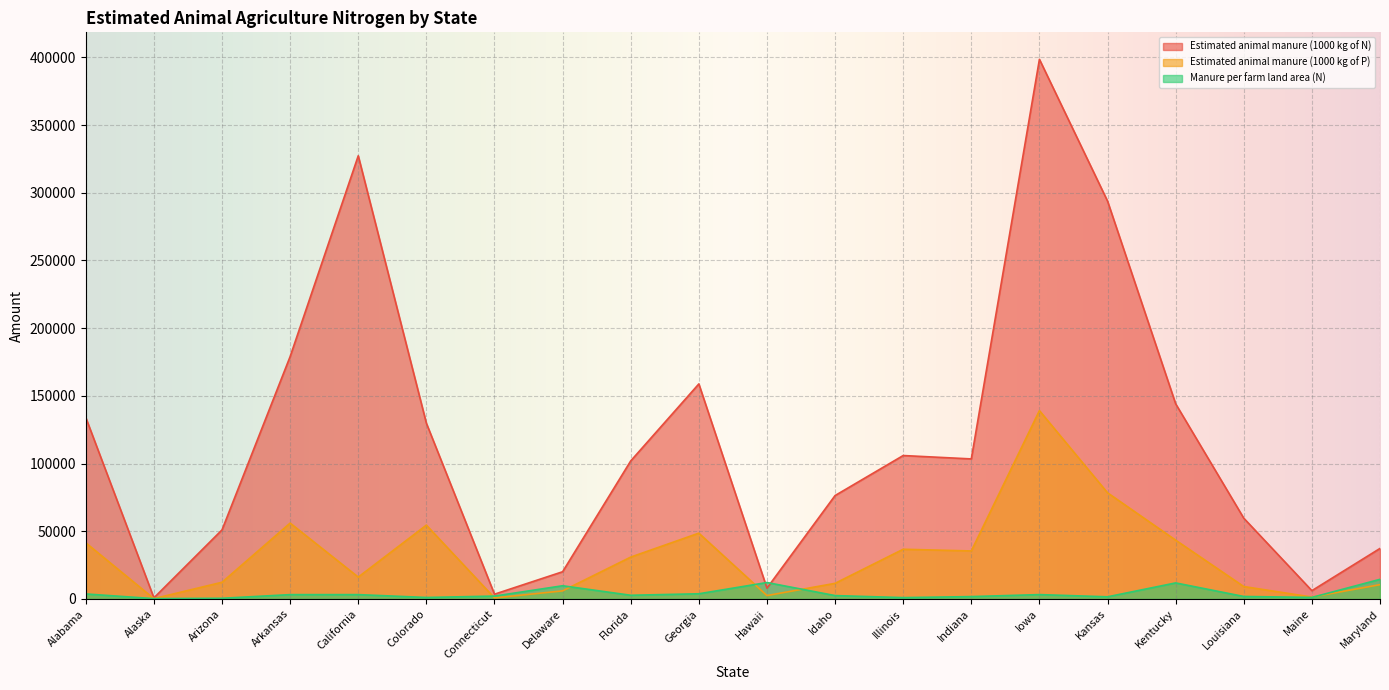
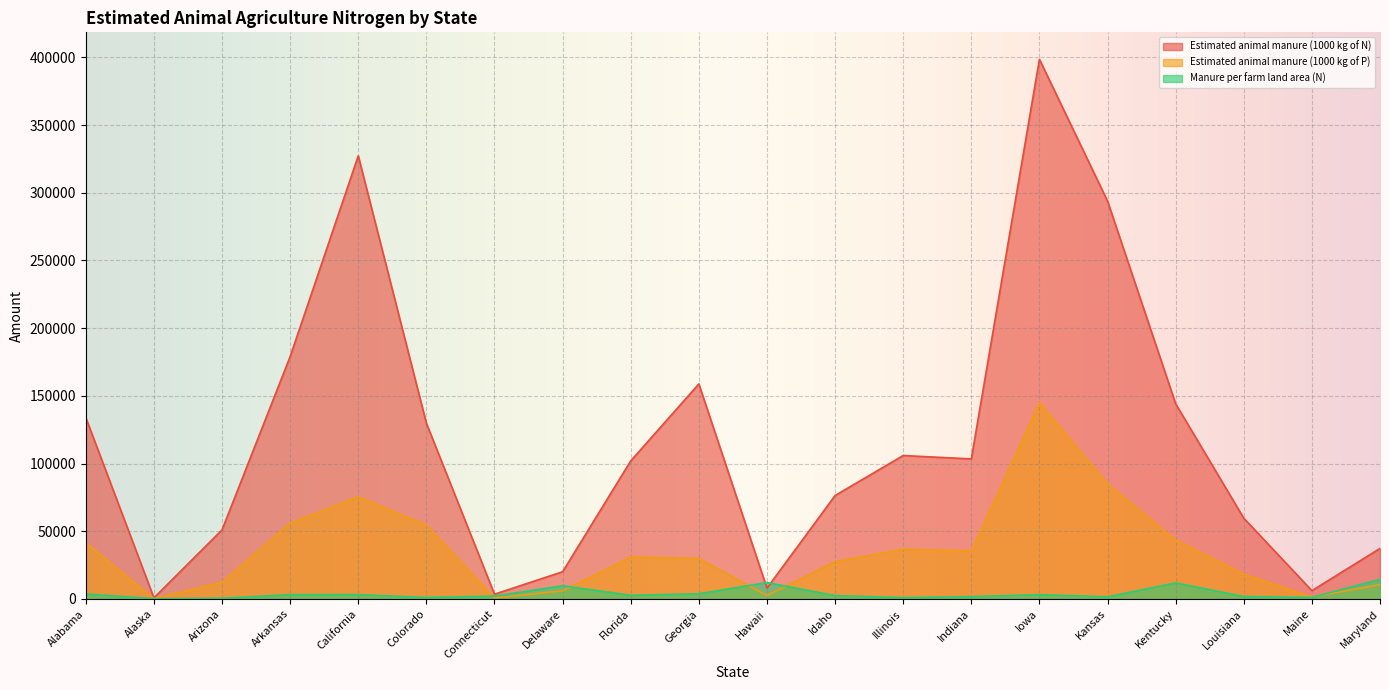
  {
    "Estimated animal manure (1000 kg of N)": {
      "Alabama": 134000,
      "Arizona": 51000,
      "Arkansas": 179000,
      "California": 327000,
      "Colorado": 130000,
      "Delaware": 20000,
      "Florida": 102000,
      "Georgia": 159000,
      "Hawaii": 8000,
      "Idaho": 76000,
      "Illinois": 106000,
      "Indiana": 103000,
      "Iowa": 399000,
      "Kansas": 294000,
      "Kentucky": 144000,
      "Louisiana": 60000,
      "Maine": 6000,
      "Maryland": 37000
    },
    "Estimated animal manure (1000 kg of P)": {
      "Alabama": 41000,
      "Arizona": 12000,
      "Arkansas": 56000,
-     "California": 16000,
+     "California": 75000,
      "Colorado": 54000,
      "Delaware": 6000,
      "Florida": 31000,
-     "Georgia": 49000,
+     "Georgia": 30000,
      "Hawaii": 2000,
-     "Idaho": 12000,
+     "Idaho": 27000,
      "Illinois": 37000,
      "Indiana": 35000,
-     "Iowa": 139000,
-     "Kansas": 78000,
+     "Iowa": 145000,
+     "Kansas": 85000,
      "Kentucky": 43000,
-     "Louisiana": 9000,
+     "Louisiana": 18000,
      "Maryland": 11000
    },
    "Manure per farm land area (N)": {
      "Alabama": 4000,
      "Arizona": 0,
      "Arkansas": 3000,
      "California": 3000,
      "Colorado": 1000,
      "Delaware": 10000,
      "Florida": 3000,
      "Georgia": 4000,
      "Hawaii": 12000,
      "Idaho": 2000,
      "Illinois": 1000,
      "Indiana": 2000,
      "Iowa": 3000,
      "Kansas": 2000,
      "Kentucky": 12000,
      "Louisiana": 2000,
      "Maryland": 14000
    }
  }
